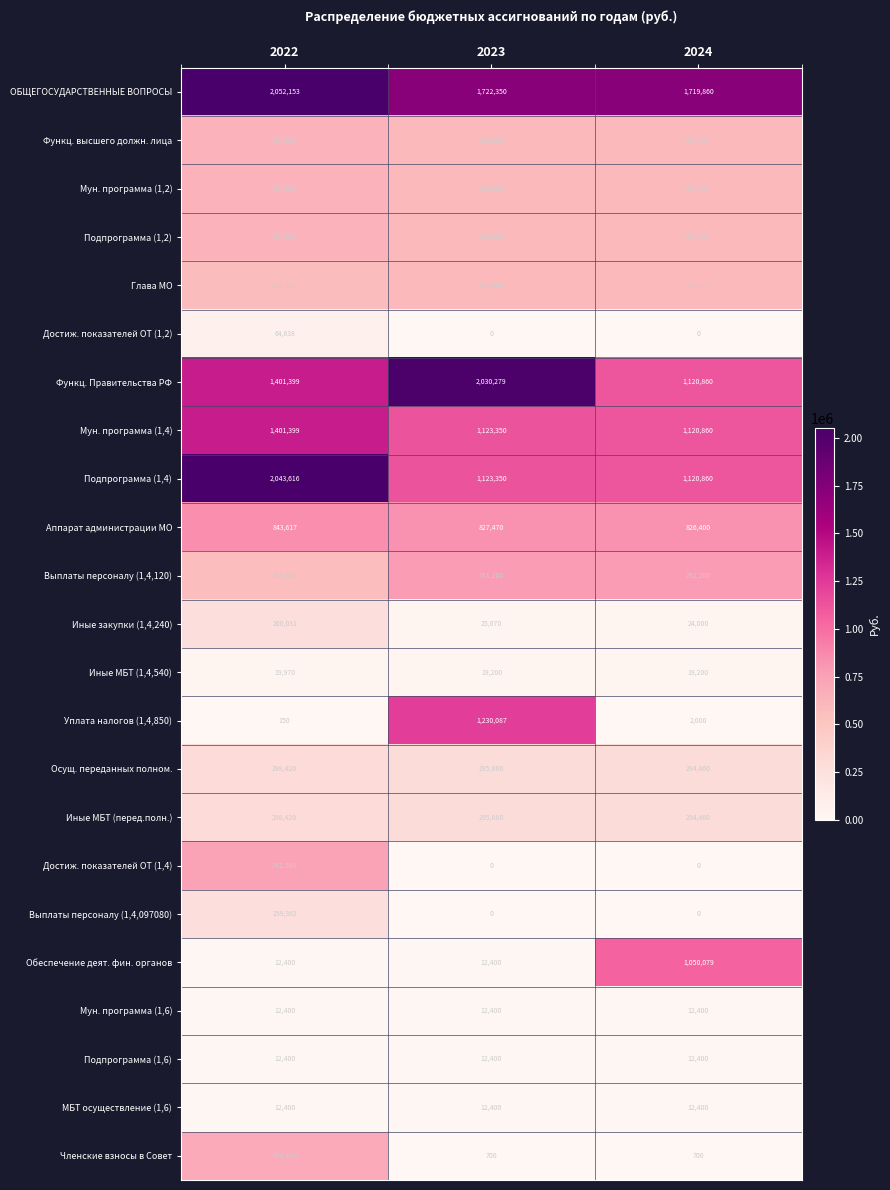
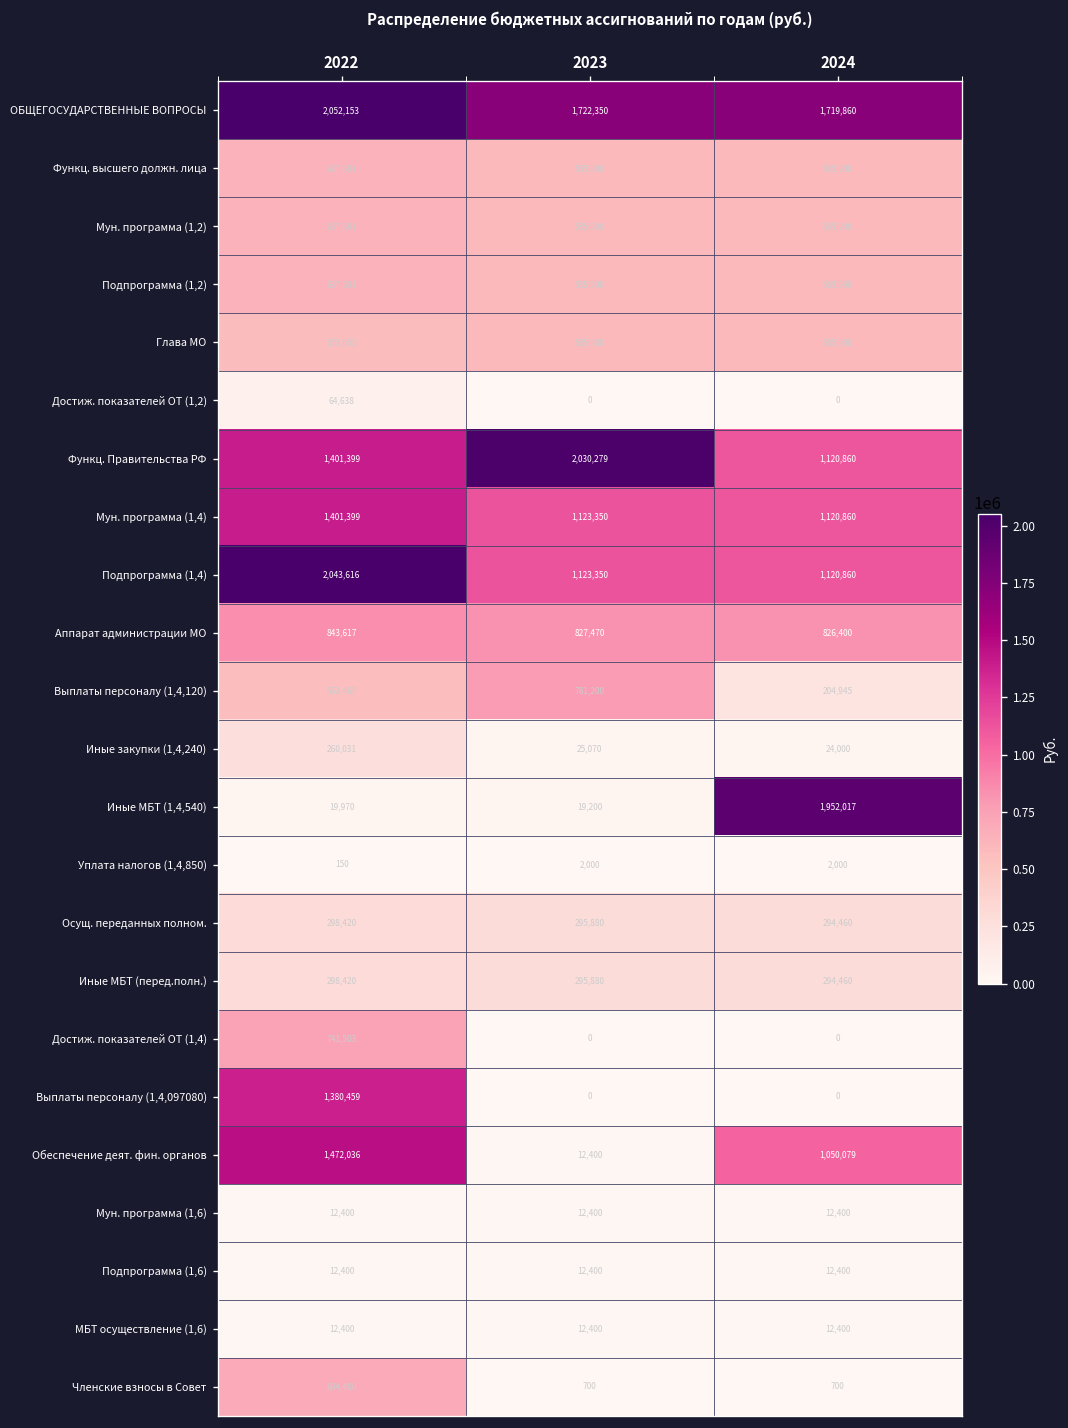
  {
    "ОБЩЕГОСУДАРСТВЕННЫЕ ВОПРОСЫ": {
      "2022": "2,052,153",
      "2023": "1,722,350",
      "2024": "1,719,860"
    },
    "Достиж. показателей ОТ (1,2)": {
      "2022": "64,638"
    },
    "Функц. Правительства РФ": {
      "2022": "1,401,399",
      "2023": "2,030,279",
      "2024": "1,120,860"
    },
    "Мун. программа (1,4)": {
      "2022": "1,401,399",
      "2023": "1,123,350",
      "2024": "1,120,860"
    },
    "Подпрограмма (1,4)": {
      "2022": "2,043,616",
      "2023": "1,123,350",
      "2024": "1,120,860"
    },
    "Аппарат администрации МО": {
      "2022": "843,617",
      "2023": "827,470",
      "2024": "826,400"
    },
    "Выплаты персоналу (1,4,120)": {
      "2023": "781,200",
-     "2024": "781,200"
+     "2024": "204,945"
    },
    "Иные закупки (1,4,240)": {
      "2022": "260,031",
      "2023": "25,070",
      "2024": "24,000"
    },
    "Иные МБТ (1,4,540)": {
      "2023": "19,200",
-     "2024": "19,200"
+     "2024": "1,952,017"
    },
    "Уплата налогов (1,4,850)": {
-     "2023": "1,230,087",
+     "2023": "2,000",
      "2024": "2,000"
    },
    "Осущ. переданных полном.": {
      "2022": "298,420",
      "2024": "294,460"
    },
    "Иные МБТ (перед.полн.)": {
      "2022": "298,420",
      "2024": "294,460"
    },
    "Выплаты персоналу (1,4,097080)": {
-     "2022": "259,362"
+     "2022": "1,380,459"
    },
    "Обеспечение деят. фин. органов": {
-     "2022": "12,400",
+     "2022": "1,472,036",
      "2023": "12,400",
      "2024": "1,050,079"
    },
    "Мун. программа (1,6)": {
      "2022": "12,400",
      "2023": "12,400",
      "2024": "12,400"
    },
    "Подпрограмма (1,6)": {
      "2022": "12,400",
      "2023": "12,400",
      "2024": "12,400"
    },
    "МБТ осуществление (1,6)": {
      "2022": "12,400",
      "2023": "12,400",
      "2024": "12,400"
    }
  }
